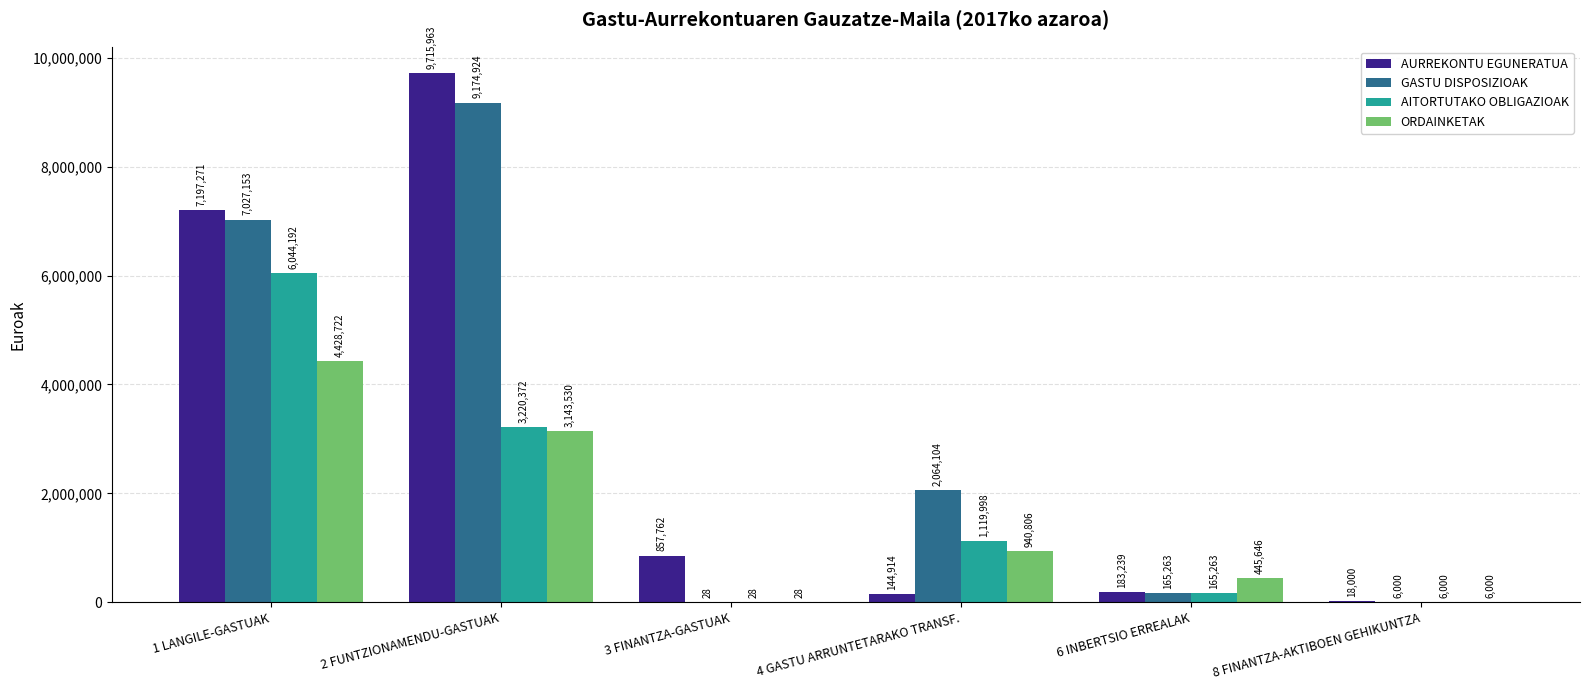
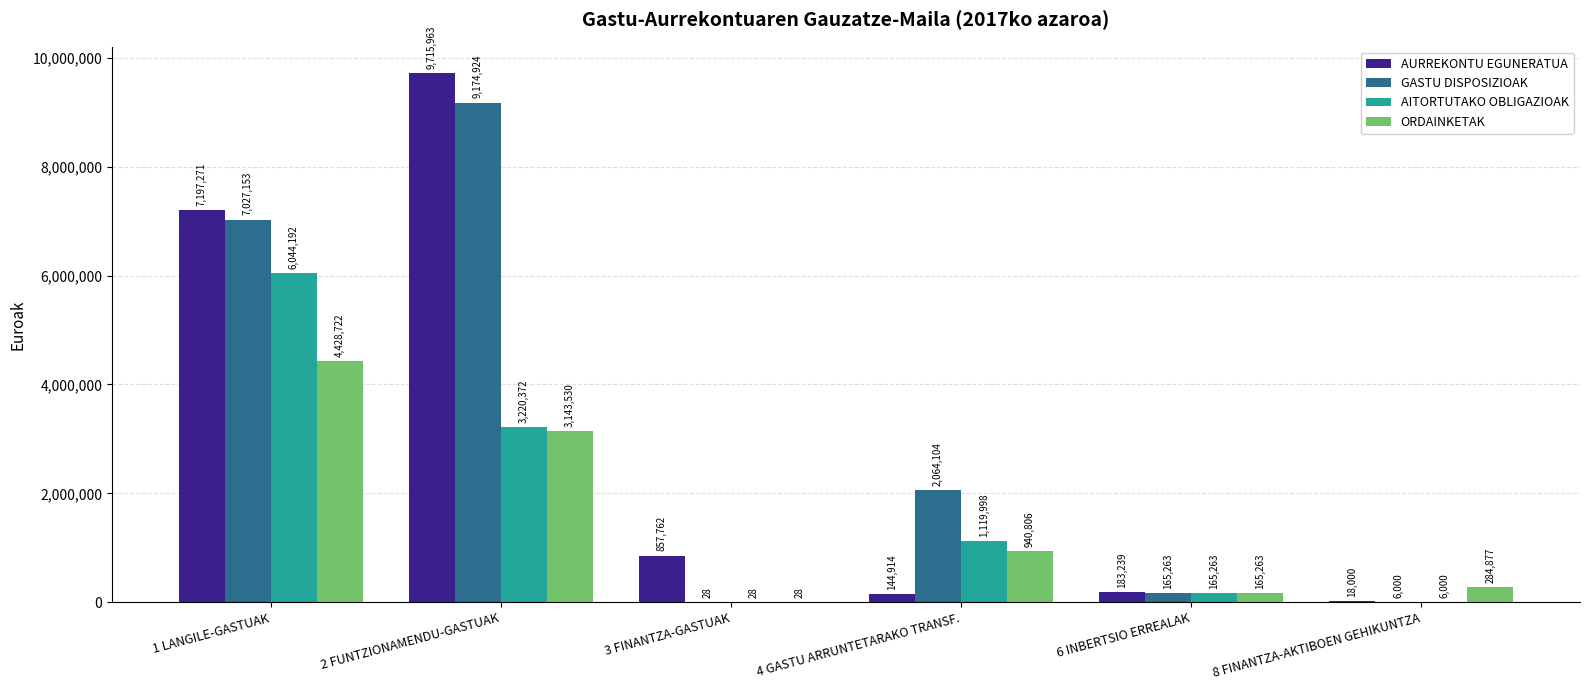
  {
    "AURREKONTU EGUNERATUA": {
      "1 LANGILE-GASTUAK": "7,197,271",
      "2 FUNTZIONAMENDU-GASTUAK": "9,715,963",
      "3 FINANTZA-GASTUAK": "857,762",
      "4 GASTU ARRUNTETARAKO TRANSF.": "144,914",
      "6 INBERTSIO ERREALAK": "183,239",
      "8 FINANTZA-AKTIBOEN GEHIKUNTZA": "18,000"
    },
    "ORDAINKETAK": {
      "1 LANGILE-GASTUAK": "4,428,722",
      "2 FUNTZIONAMENDU-GASTUAK": "3,143,530",
      "3 FINANTZA-GASTUAK": "28",
      "4 GASTU ARRUNTETARAKO TRANSF.": "940,806",
-     "6 INBERTSIO ERREALAK": "445,646",
-     "8 FINANTZA-AKTIBOEN GEHIKUNTZA": "6,000"
+     "6 INBERTSIO ERREALAK": "165,263",
+     "8 FINANTZA-AKTIBOEN GEHIKUNTZA": "284,877"
    }
  }
